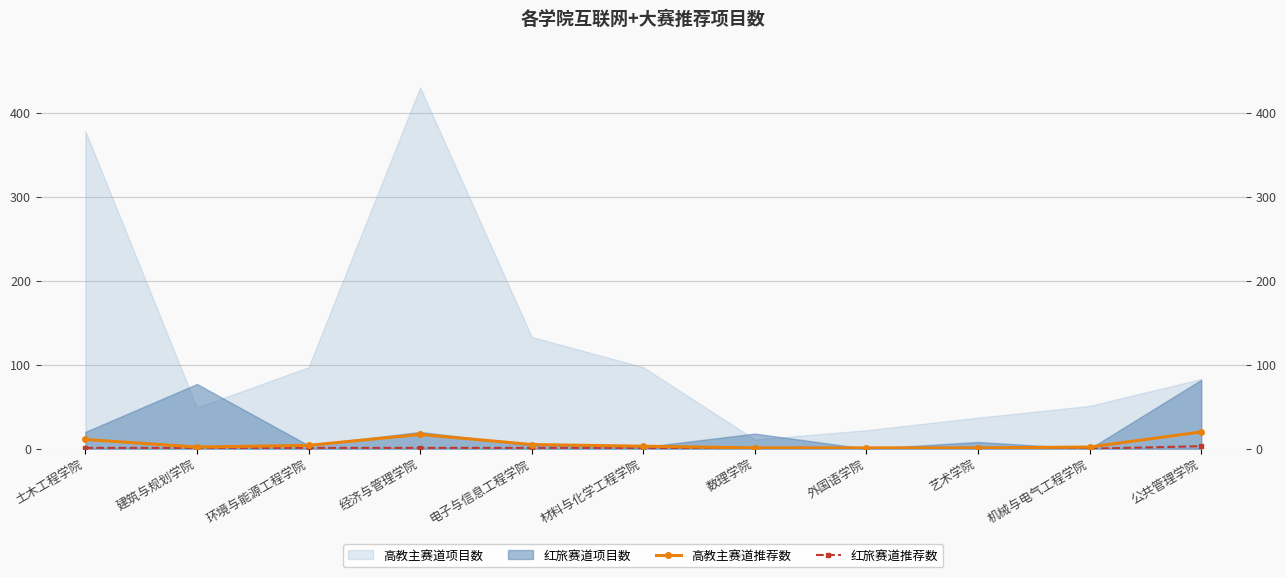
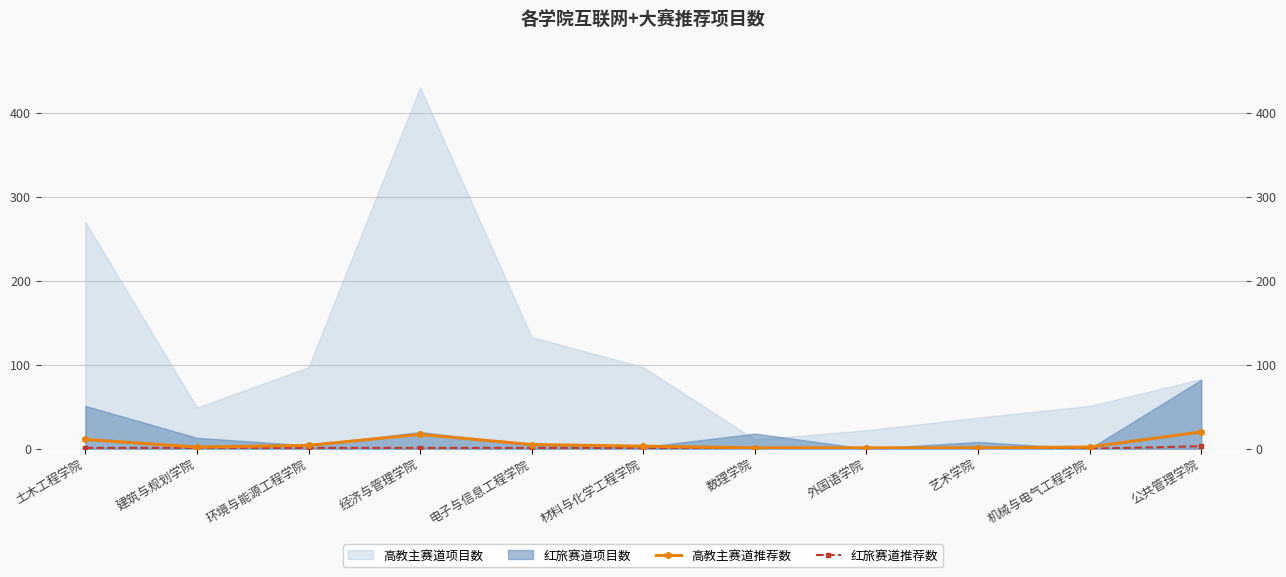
  {
    "高教主赛道项目数": {
-     "土木工程学院": 380,
+     "土木工程学院": 270,
      "建筑与规划学院": 50,
      "环境与能源工程学院": 100,
      "经济与管理学院": 430,
      "电子与信息工程学院": 130,
      "材料与化学工程学院": 100,
      "数理学院": 10,
      "外国语学院": 20,
      "艺术学院": 40,
      "机械与电气工程学院": 50
    },
    "高教主赛道推荐数": {
      "土木工程学院": 10,
      "公共管理学院": 20
    },
    "红旅赛道项目数": {
-     "土木工程学院": 20,
-     "建筑与规划学院": 80,
+     "土木工程学院": 50,
+     "建筑与规划学院": 10,
      "数理学院": 20,
      "艺术学院": 10
    },
    "红旅赛道推荐数": {
      "土木工程学院": 0,
      "环境与能源工程学院": 0,
      "经济与管理学院": 0,
      "电子与信息工程学院": 0,
      "公共管理学院": 0
    }
  }
